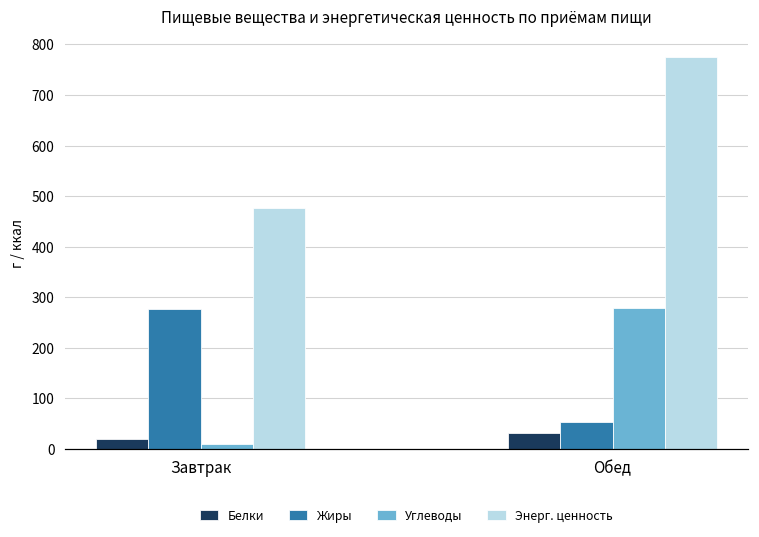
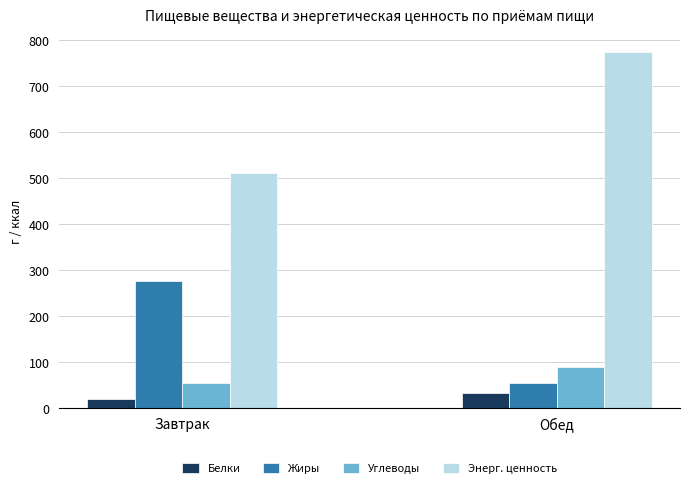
  {
    "Белки": {
      "Завтрак": 20,
      "Обед": 30
    },
    "Жиры": {
      "Завтрак": 280,
      "Обед": 50
    },
    "Углеводы": {
-     "Завтрак": 10,
-     "Обед": 280
+     "Завтрак": 60,
+     "Обед": 90
    },
    "Энерг. ценность": {
-     "Завтрак": 480,
+     "Завтрак": 510,
      "Обед": 770
    }
  }
